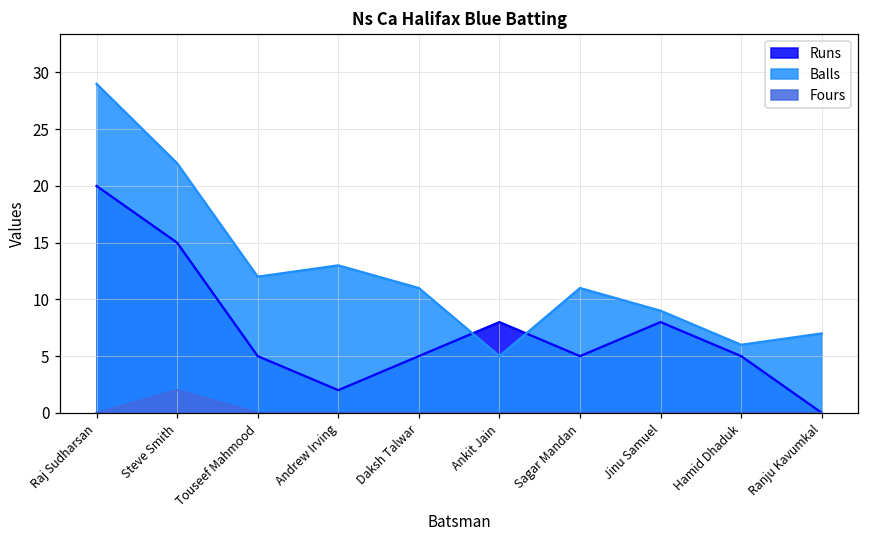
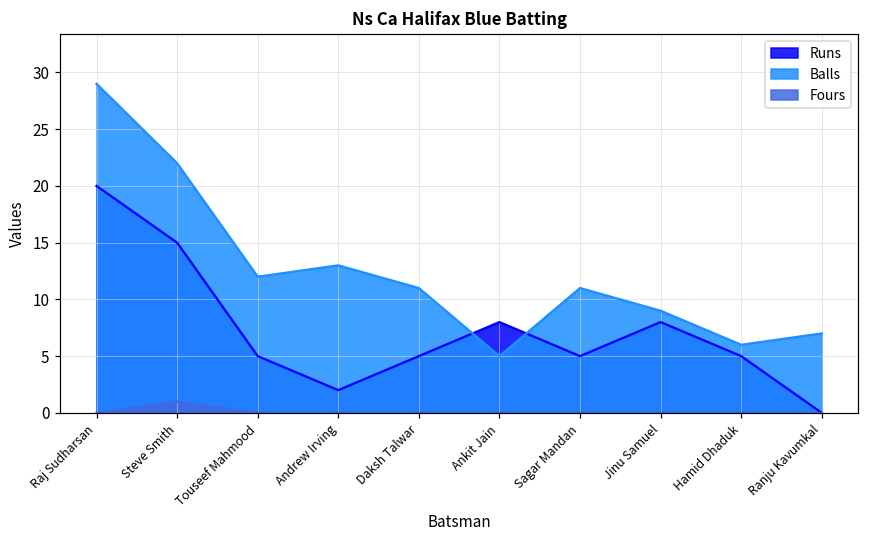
  {
    "Runs": {
      "Raj Sudharsan": 20,
      "Steve Smith": 15,
      "Touseef Mahmood": 5,
      "Andrew Irving": 2,
      "Daksh Talwar": 5,
      "Ankit Jain": 8,
      "Sagar Mandan": 5,
      "Jinu Samuel": 8,
      "Hamid Dhaduk": 5
    },
    "Balls": {
      "Raj Sudharsan": 29,
      "Steve Smith": 22,
      "Touseef Mahmood": 12,
      "Andrew Irving": 13,
      "Daksh Talwar": 11,
      "Ankit Jain": 5,
      "Sagar Mandan": 11,
      "Jinu Samuel": 9,
      "Hamid Dhaduk": 6,
      "Ranju Kavumkal": 7
    },
    "Fours": {
      "Raj Sudharsan": 0,
-     "Steve Smith": 2,
+     "Steve Smith": 1,
      "Touseef Mahmood": 0,
      "Andrew Irving": 0,
      "Daksh Talwar": 0,
      "Ankit Jain": 0,
      "Sagar Mandan": 0,
      "Jinu Samuel": 0,
      "Hamid Dhaduk": 0
    }
  }
